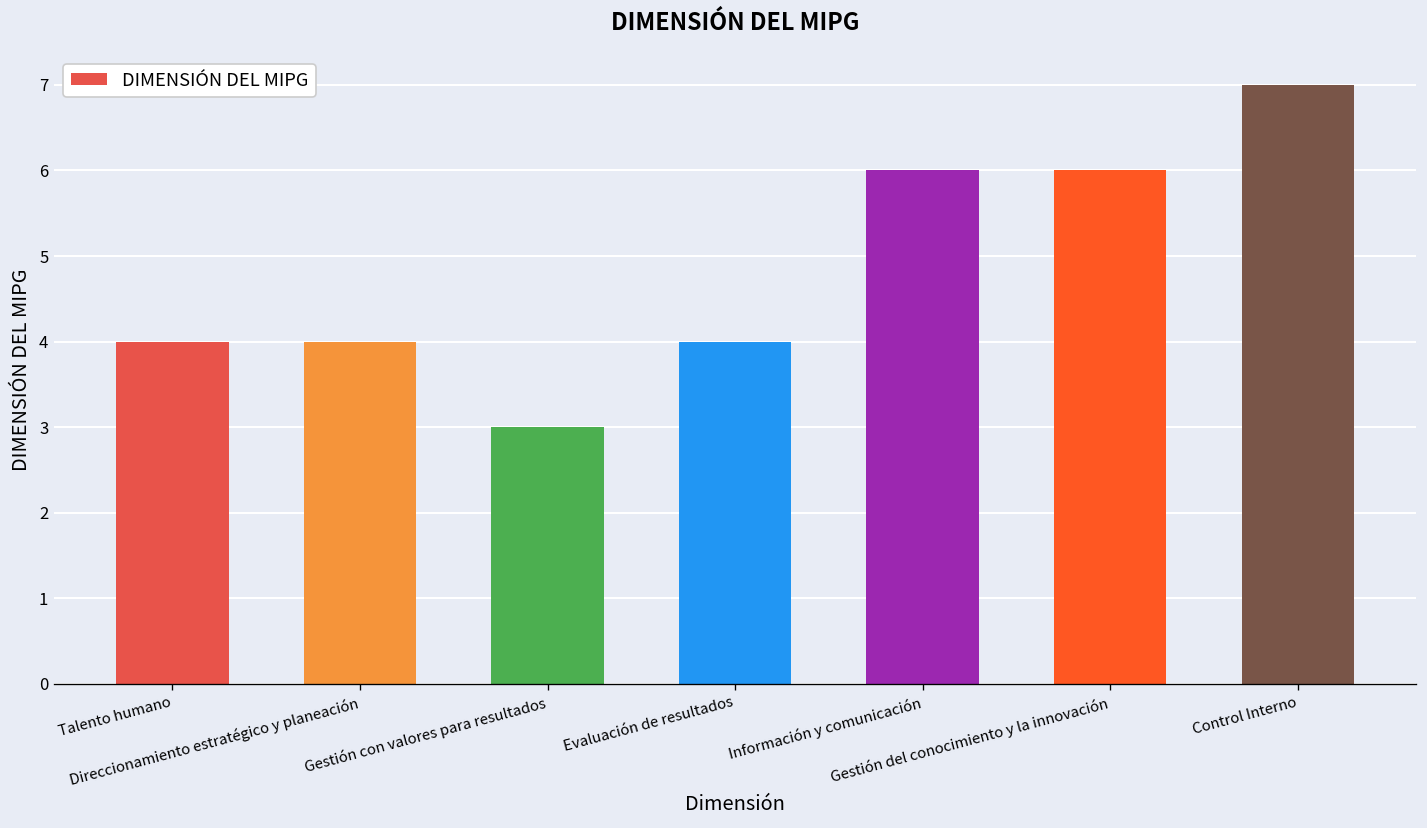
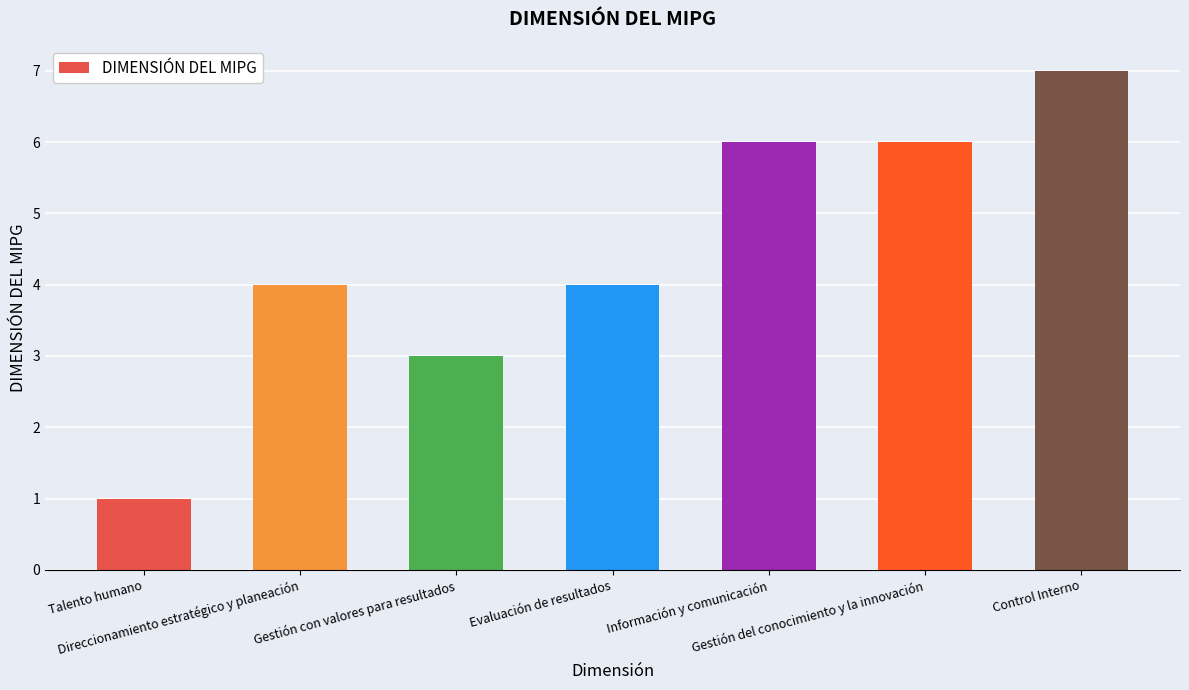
  {
-   "Talento humano": 4,
+   "Talento humano": 1,
    "Direccionamiento estratégico y planeación": 4,
    "Gestión con valores para resultados": 3,
    "Evaluación de resultados": 4,
    "Información y comunicación": 6,
    "Gestión del conocimiento y la innovación": 6,
    "Control Interno": 7
  }
